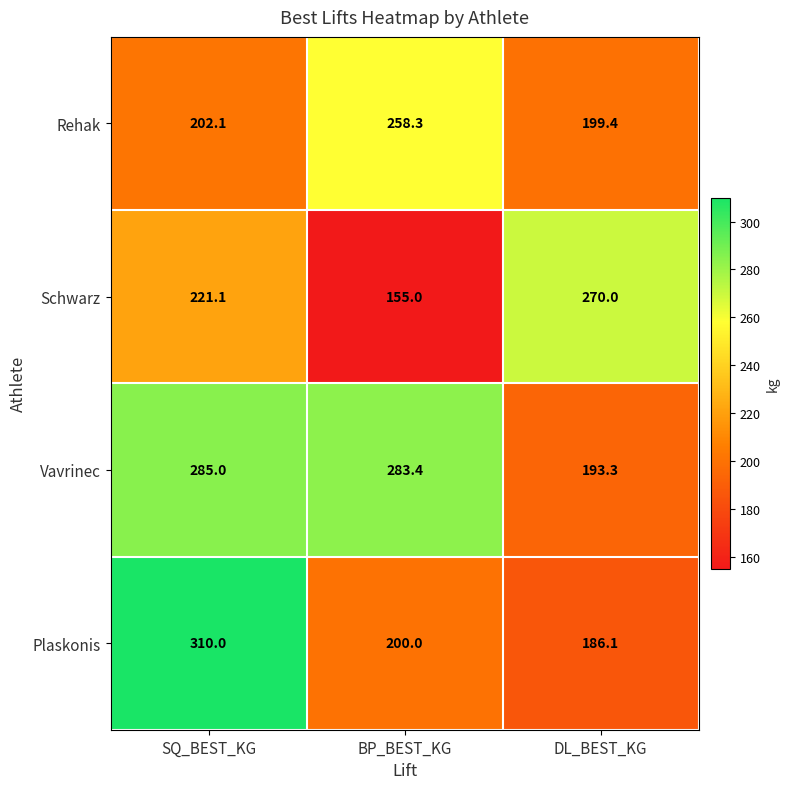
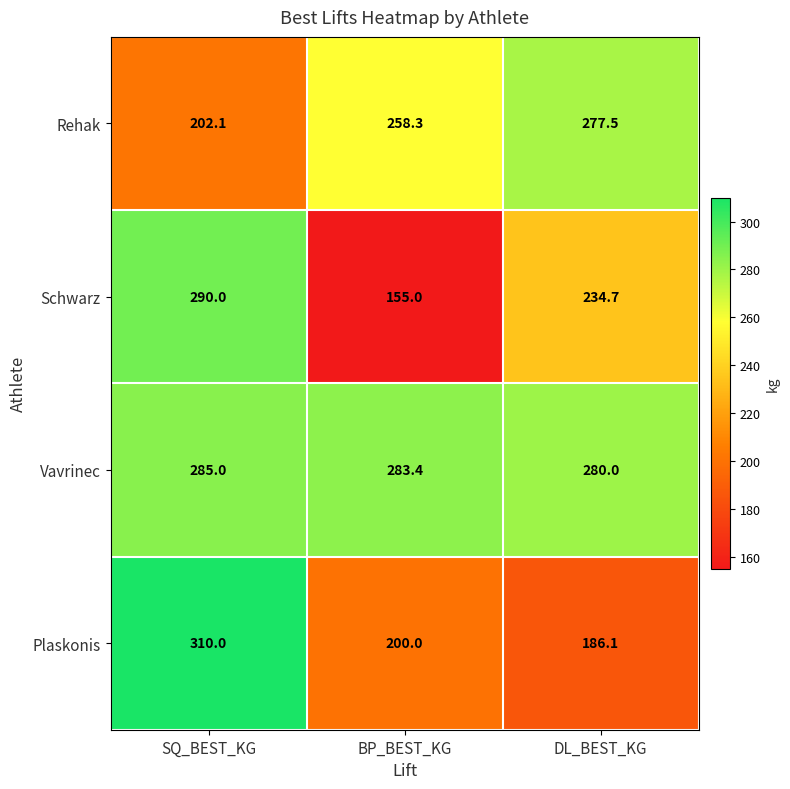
  {
    "Rehak": {
      "SQ_BEST_KG": 202.1,
      "BP_BEST_KG": 258.3,
-     "DL_BEST_KG": 199.4
+     "DL_BEST_KG": 277.5
    },
    "Schwarz": {
-     "SQ_BEST_KG": 221.1,
+     "SQ_BEST_KG": 290.0,
      "BP_BEST_KG": 155.0,
-     "DL_BEST_KG": 270.0
+     "DL_BEST_KG": 234.7
    },
    "Vavrinec": {
      "SQ_BEST_KG": 285.0,
      "BP_BEST_KG": 283.4,
-     "DL_BEST_KG": 193.3
+     "DL_BEST_KG": 280.0
    },
    "Plaskonis": {
      "SQ_BEST_KG": 310.0,
      "BP_BEST_KG": 200.0,
      "DL_BEST_KG": 186.1
    }
  }
